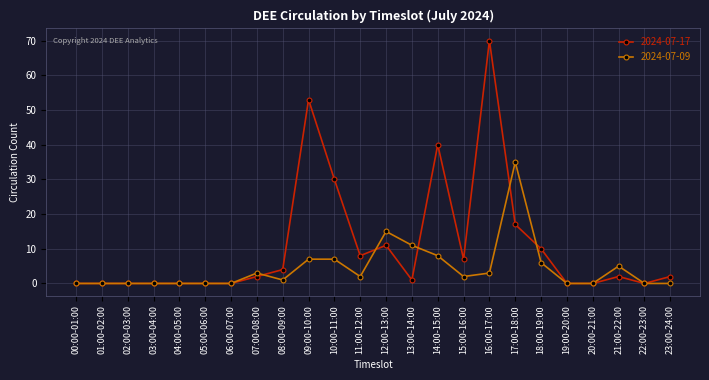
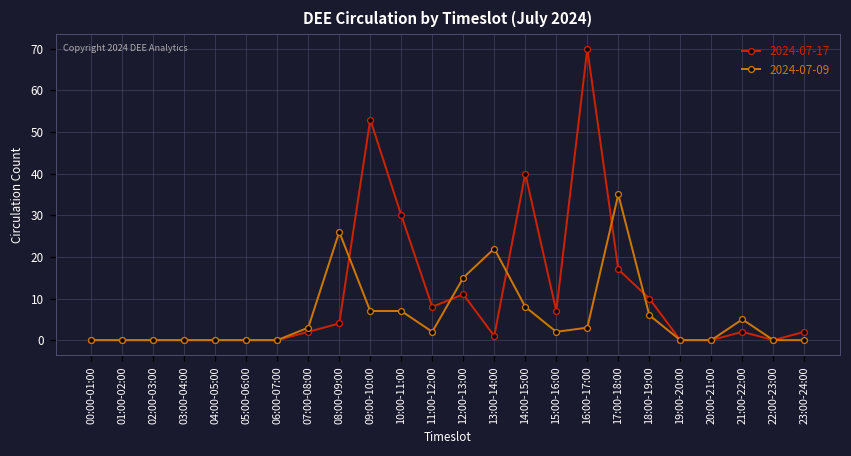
  {
    "2024-07-17": {
      "07:00-08:00": 2,
      "08:00-09:00": 4,
      "09:00-10:00": 53,
      "10:00-11:00": 30,
      "11:00-12:00": 8,
      "12:00-13:00": 11,
      "13:00-14:00": 1,
      "14:00-15:00": 40,
      "15:00-16:00": 7,
      "16:00-17:00": 70,
      "17:00-18:00": 17,
      "18:00-19:00": 10,
      "21:00-22:00": 2,
      "23:00-24:00": 2
    },
    "2024-07-09": {
      "07:00-08:00": 3,
-     "08:00-09:00": 1,
+     "08:00-09:00": 26,
      "09:00-10:00": 7,
      "10:00-11:00": 7,
      "11:00-12:00": 2,
      "12:00-13:00": 15,
-     "13:00-14:00": 11,
+     "13:00-14:00": 22,
      "14:00-15:00": 8,
      "15:00-16:00": 2,
      "16:00-17:00": 3,
      "17:00-18:00": 35,
      "18:00-19:00": 6,
      "21:00-22:00": 5,
      "23:00-24:00": 0
    }
  }
